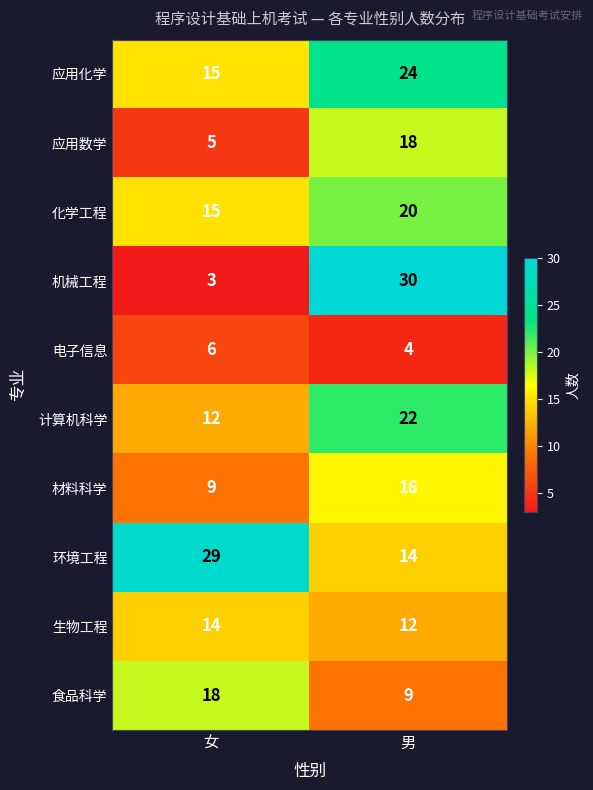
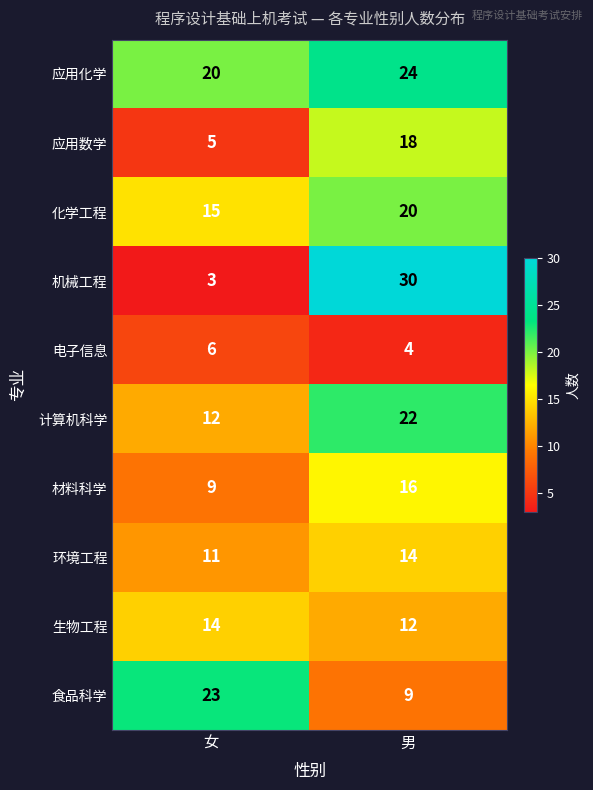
  {
    "应用化学": {
-     "女": 15,
+     "女": 20,
      "男": 24
    },
    "应用数学": {
      "女": 5,
      "男": 18
    },
    "化学工程": {
      "女": 15,
      "男": 20
    },
    "机械工程": {
      "女": 3,
      "男": 30
    },
    "电子信息": {
      "女": 6,
      "男": 4
    },
    "计算机科学": {
      "女": 12,
      "男": 22
    },
    "材料科学": {
      "女": 9,
      "男": 16
    },
    "环境工程": {
-     "女": 29,
+     "女": 11,
      "男": 14
    },
    "生物工程": {
      "女": 14,
      "男": 12
    },
    "食品科学": {
-     "女": 18,
+     "女": 23,
      "男": 9
    }
  }
